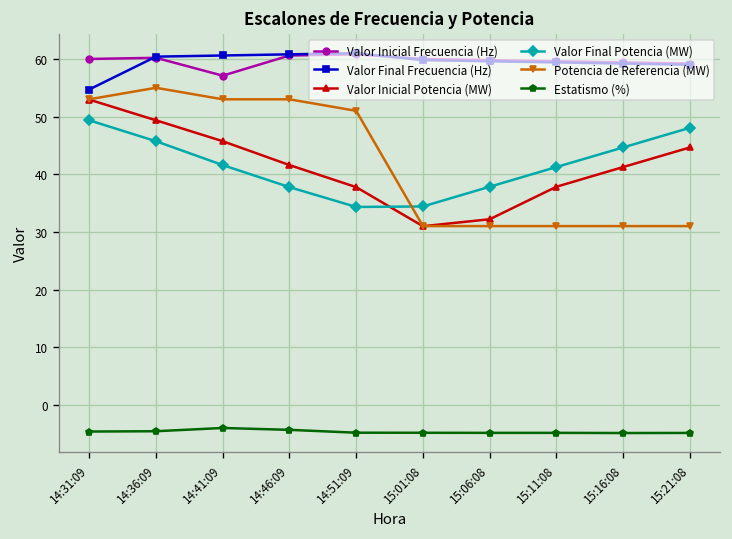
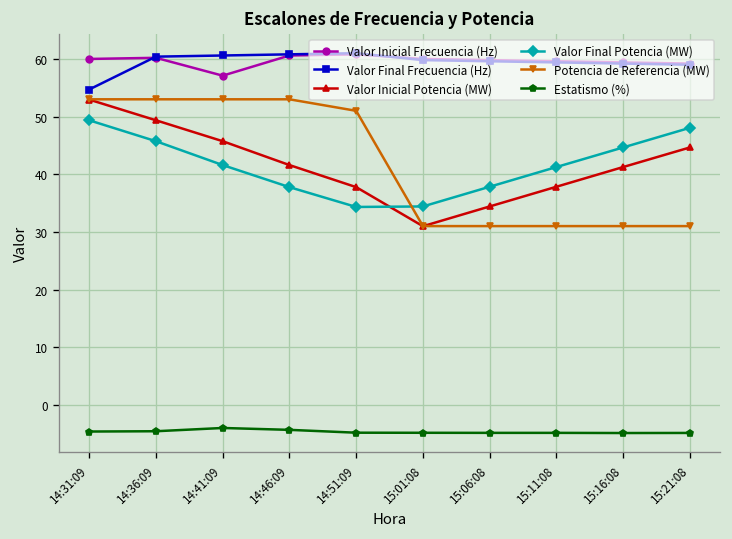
  {
    "Valor Inicial Frecuencia (Hz)": {
      "14:31:09": 60,
      "14:41:09": 57
    },
    "Valor Final Frecuencia (Hz)": {
      "14:31:09": 55,
      "14:41:09": 61
    },
    "Valor Inicial Potencia (MW)": {
      "14:36:09": 49,
      "14:41:09": 46,
      "14:46:09": 42,
      "14:51:09": 38,
-     "15:06:08": 32,
+     "15:06:08": 34,
      "15:11:08": 38,
      "15:16:08": 41,
      "15:21:08": 45
    },
    "Valor Final Potencia (MW)": {
      "14:31:09": 49,
      "14:36:09": 46,
      "14:41:09": 42,
      "14:46:09": 38,
      "14:51:09": 34,
      "15:01:08": 34,
      "15:06:08": 38,
      "15:11:08": 41,
      "15:16:08": 45,
      "15:21:08": 48
    },
    "Potencia de Referencia (MW)": {
-     "14:36:09": 55,
+     "14:36:09": 53,
      "14:41:09": 53,
      "14:46:09": 53,
      "14:51:09": 51,
      "15:06:08": 31,
      "15:11:08": 31,
      "15:16:08": 31,
      "15:21:08": 31
    },
    "Estatismo (%)": {
      "14:31:09": -5,
      "14:36:09": -5,
      "14:41:09": -4,
      "14:46:09": -4,
      "14:51:09": -5,
      "15:01:08": -5,
      "15:06:08": -5,
      "15:11:08": -5,
      "15:16:08": -5,
      "15:21:08": -5
    }
  }
